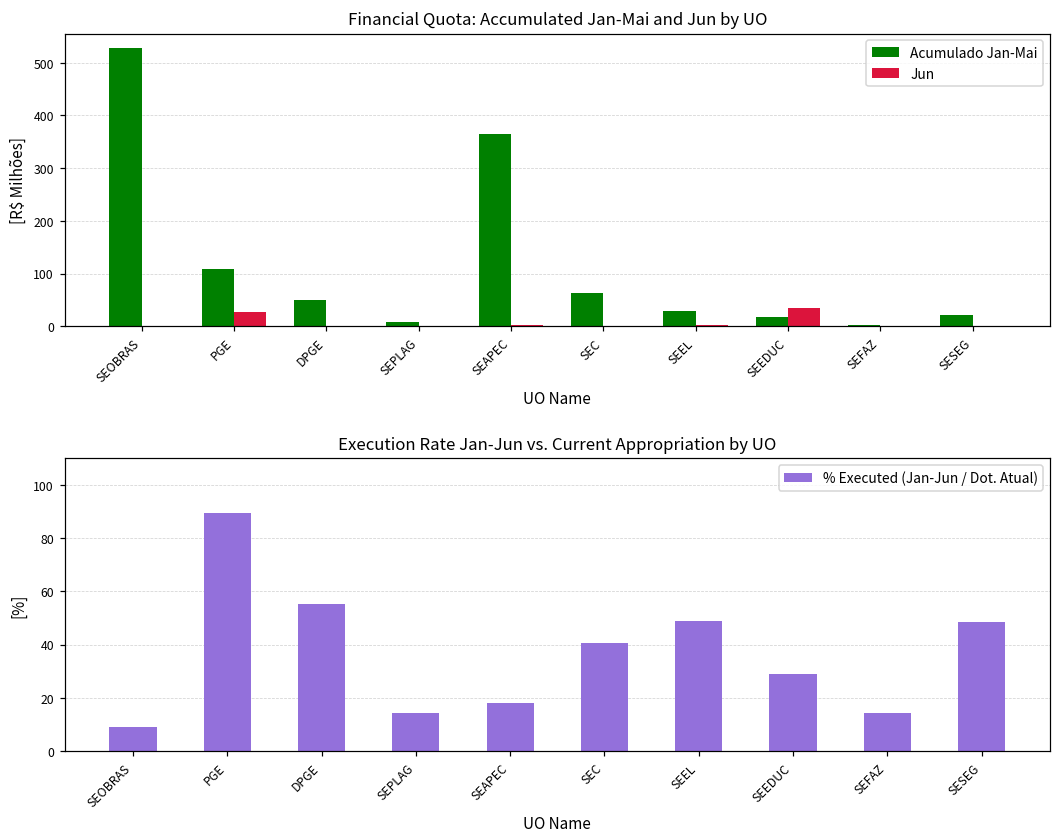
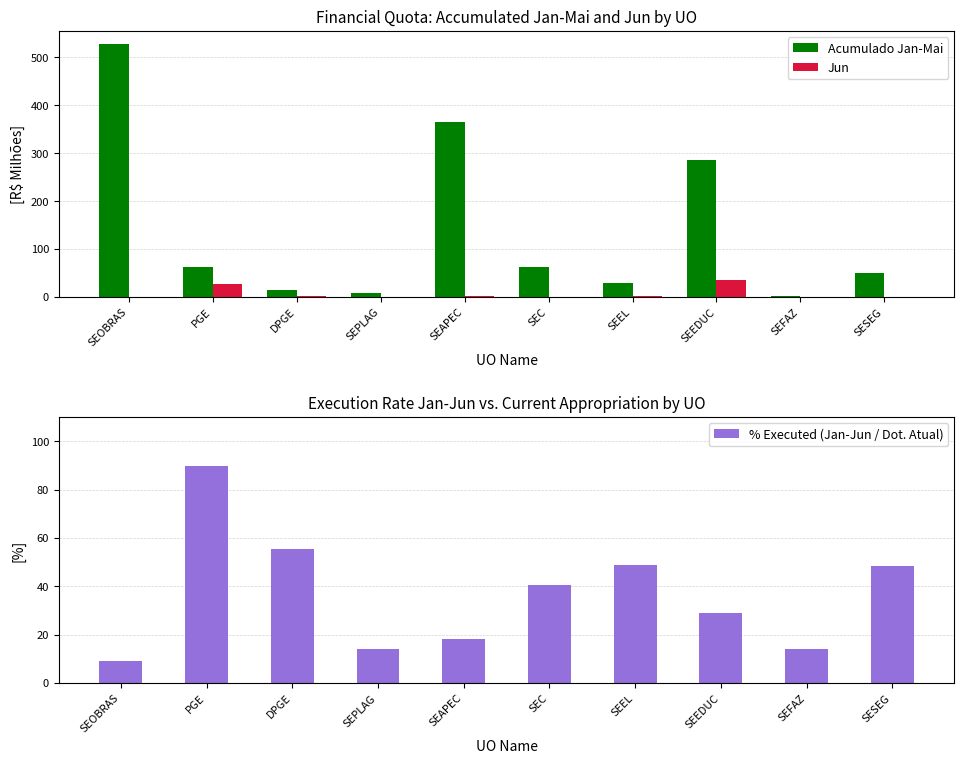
  {
    "Financial Quota: Accumulated Jan-Mai and Jun by UO": {
      "Acumulado Jan-Mai": {
        "SEOBRAS": 530,
-       "PGE": 110,
-       "DPGE": 50,
+       "PGE": 60,
+       "DPGE": 10,
        "SEPLAG": 10,
        "SEAPEC": 360,
        "SEC": 60,
        "SEEL": 30,
-       "SEEDUC": 20,
-       "SESEG": 20
+       "SEEDUC": 290,
+       "SESEG": 50
      },
      "Jun": {
        "SEOBRAS": 0,
        "PGE": 30,
        "SEEDUC": 30
      }
    },
    "Execution Rate Jan-Jun vs. Current Appropriation by UO": {
      "SEOBRAS": 9,
      "PGE": 90,
      "DPGE": 55,
      "SEPLAG": 14,
      "SEAPEC": 18,
      "SEC": 40,
      "SEEL": 49,
      "SEEDUC": 29,
      "SEFAZ": 14,
      "SESEG": 49
    }
  }
